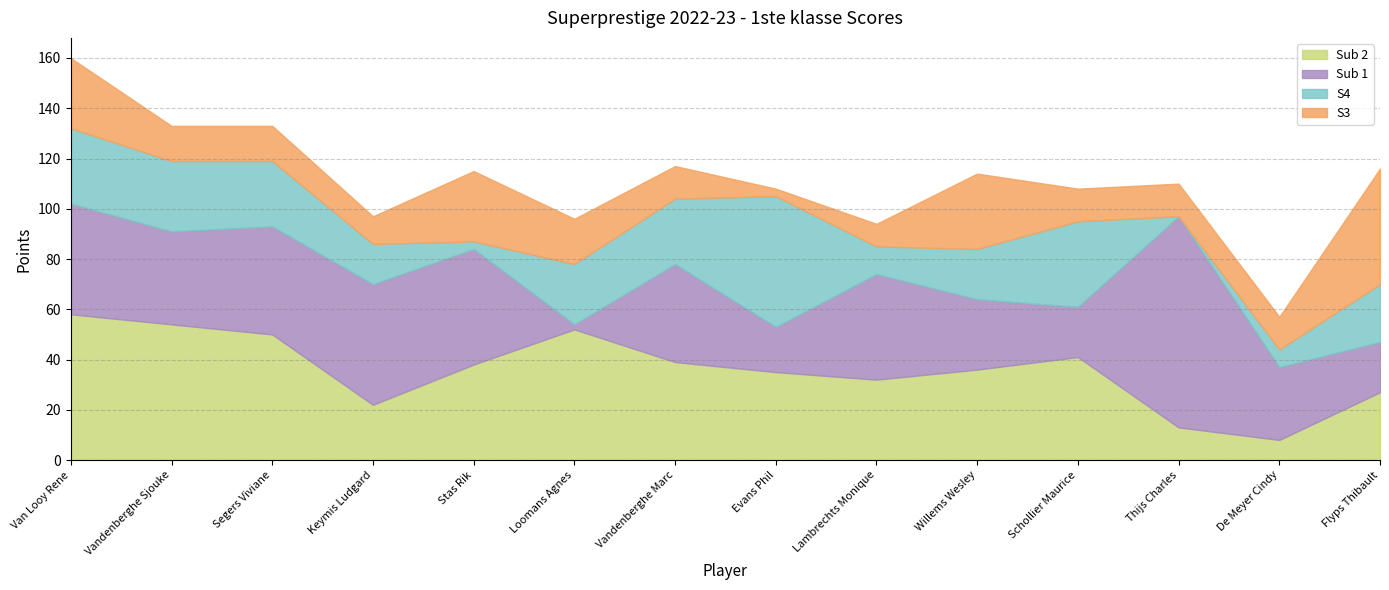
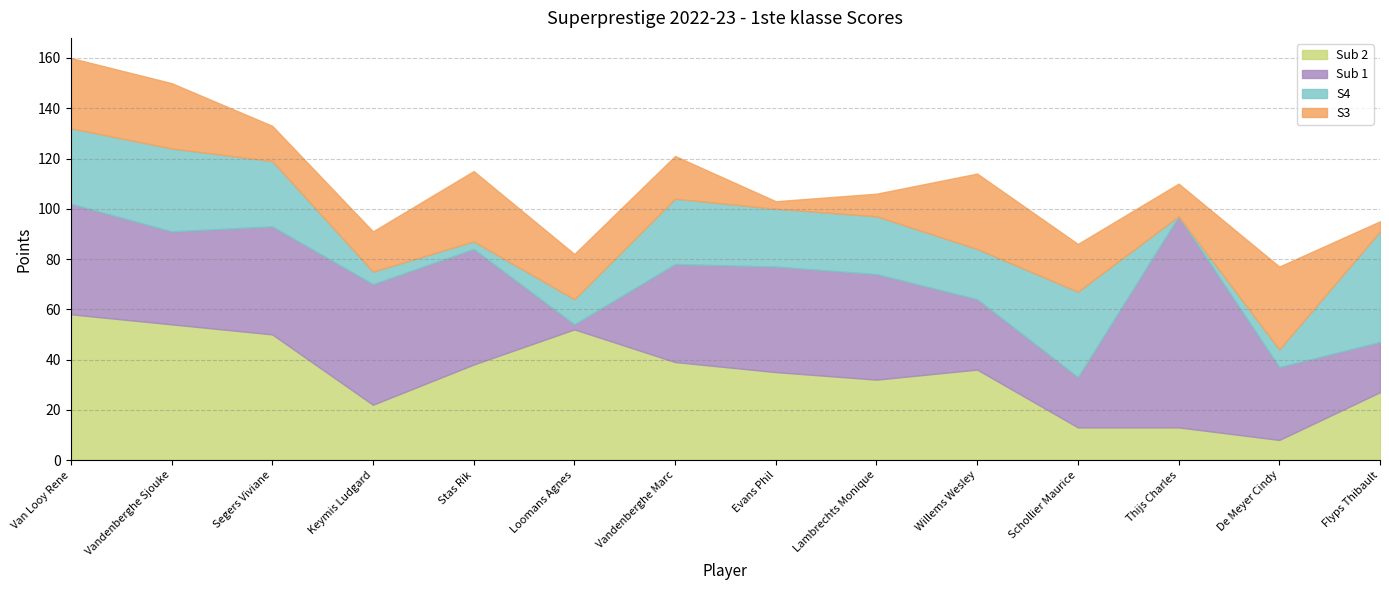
  {
    "Sub 2": {
      "Van Looy Rene": 58,
      "Vandenberghe Sjouke": 54,
      "Segers Viviane": 50,
      "Keymis Ludgard": 22,
      "Stas Rik": 38,
      "Loomans Agnes": 52,
      "Vandenberghe Marc": 39,
      "Evans Phil": 35,
      "Lambrechts Monique": 32,
      "Willems Wesley": 36,
-     "Schollier Maurice": 41,
+     "Schollier Maurice": 13,
      "Thijs Charles": 13,
      "De Meyer Cindy": 8,
      "Flyps Thibault": 27
    },
    "Sub 1": {
      "Van Looy Rene": 44,
      "Vandenberghe Sjouke": 37,
      "Segers Viviane": 43,
      "Keymis Ludgard": 48,
      "Stas Rik": 46,
      "Loomans Agnes": 2,
      "Vandenberghe Marc": 39,
-     "Evans Phil": 18,
+     "Evans Phil": 42,
      "Lambrechts Monique": 42,
      "Willems Wesley": 28,
      "Schollier Maurice": 20,
      "De Meyer Cindy": 29,
      "Flyps Thibault": 20
    },
    "S4": {
      "Van Looy Rene": 30,
-     "Vandenberghe Sjouke": 28,
+     "Vandenberghe Sjouke": 33,
      "Segers Viviane": 26,
-     "Keymis Ludgard": 16,
+     "Keymis Ludgard": 5,
      "Stas Rik": 3,
-     "Loomans Agnes": 24,
+     "Loomans Agnes": 10,
      "Vandenberghe Marc": 26,
-     "Evans Phil": 52,
-     "Lambrechts Monique": 11,
+     "Evans Phil": 23,
+     "Lambrechts Monique": 23,
      "Willems Wesley": 20,
      "Schollier Maurice": 34,
      "De Meyer Cindy": 7,
-     "Flyps Thibault": 23
+     "Flyps Thibault": 44
    },
    "S3": {
      "Van Looy Rene": 28,
-     "Vandenberghe Sjouke": 14,
+     "Vandenberghe Sjouke": 26,
      "Segers Viviane": 14,
-     "Keymis Ludgard": 11,
+     "Keymis Ludgard": 16,
      "Stas Rik": 28,
      "Loomans Agnes": 18,
-     "Vandenberghe Marc": 13,
+     "Vandenberghe Marc": 17,
      "Evans Phil": 3,
      "Lambrechts Monique": 9,
      "Willems Wesley": 30,
-     "Schollier Maurice": 13,
+     "Schollier Maurice": 19,
      "Thijs Charles": 13,
-     "De Meyer Cindy": 13,
-     "Flyps Thibault": 46
+     "De Meyer Cindy": 33,
+     "Flyps Thibault": 4
    }
  }
